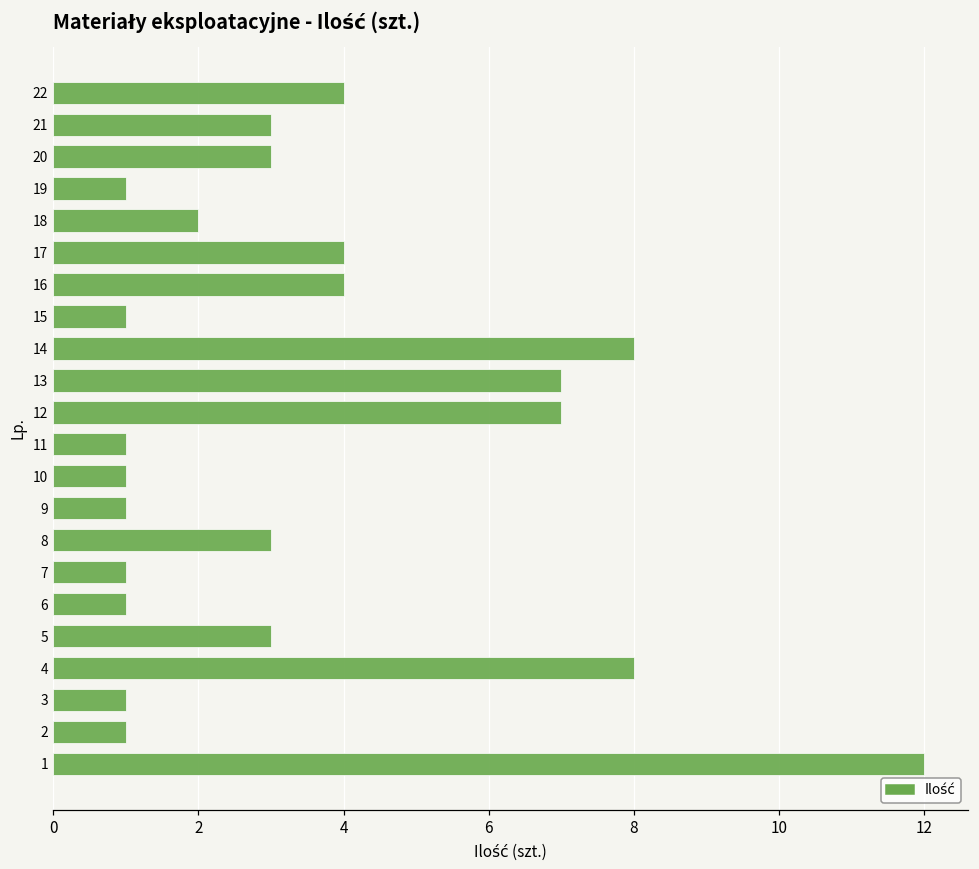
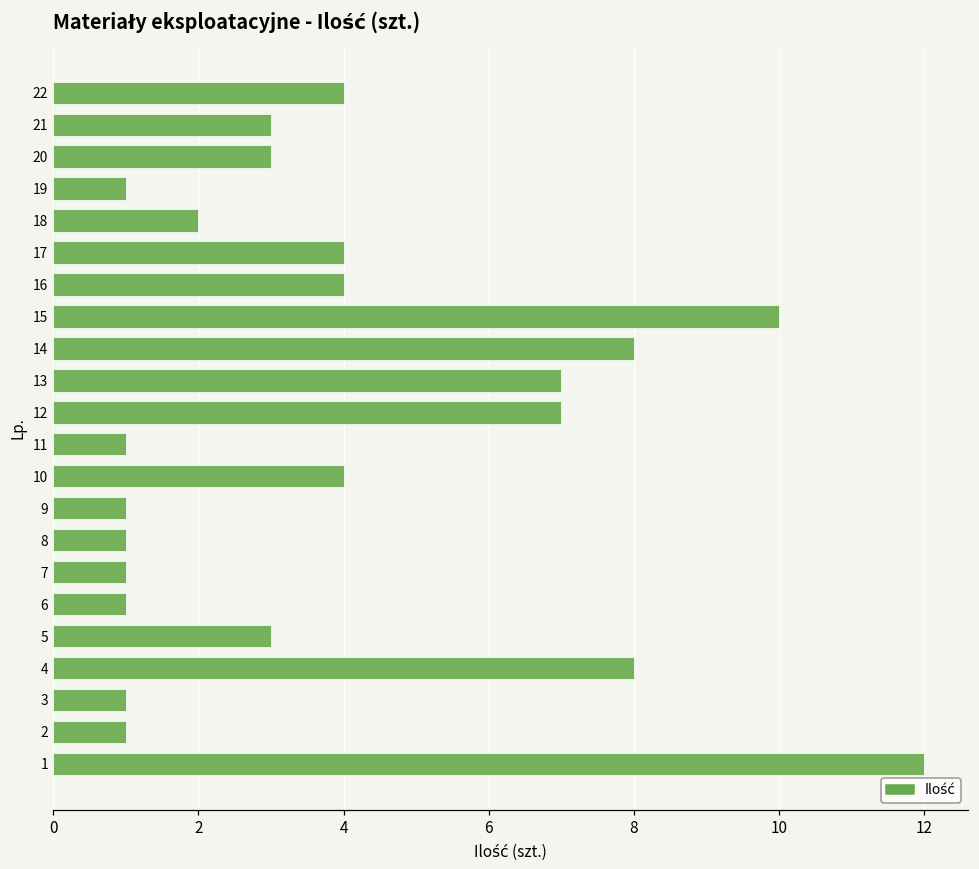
  {
    "22": 4,
    "21": 3,
    "20": 3,
    "19": 1,
    "18": 2,
    "17": 4,
    "16": 4,
-   "15": 1,
+   "15": 10,
    "14": 8,
    "13": 7,
    "12": 7,
    "11": 1,
-   "10": 1,
+   "10": 4,
    "9": 1,
-   "8": 3,
+   "8": 1,
    "7": 1,
    "6": 1,
    "5": 3,
    "4": 8,
    "3": 1,
    "2": 1,
    "1": 12
  }
